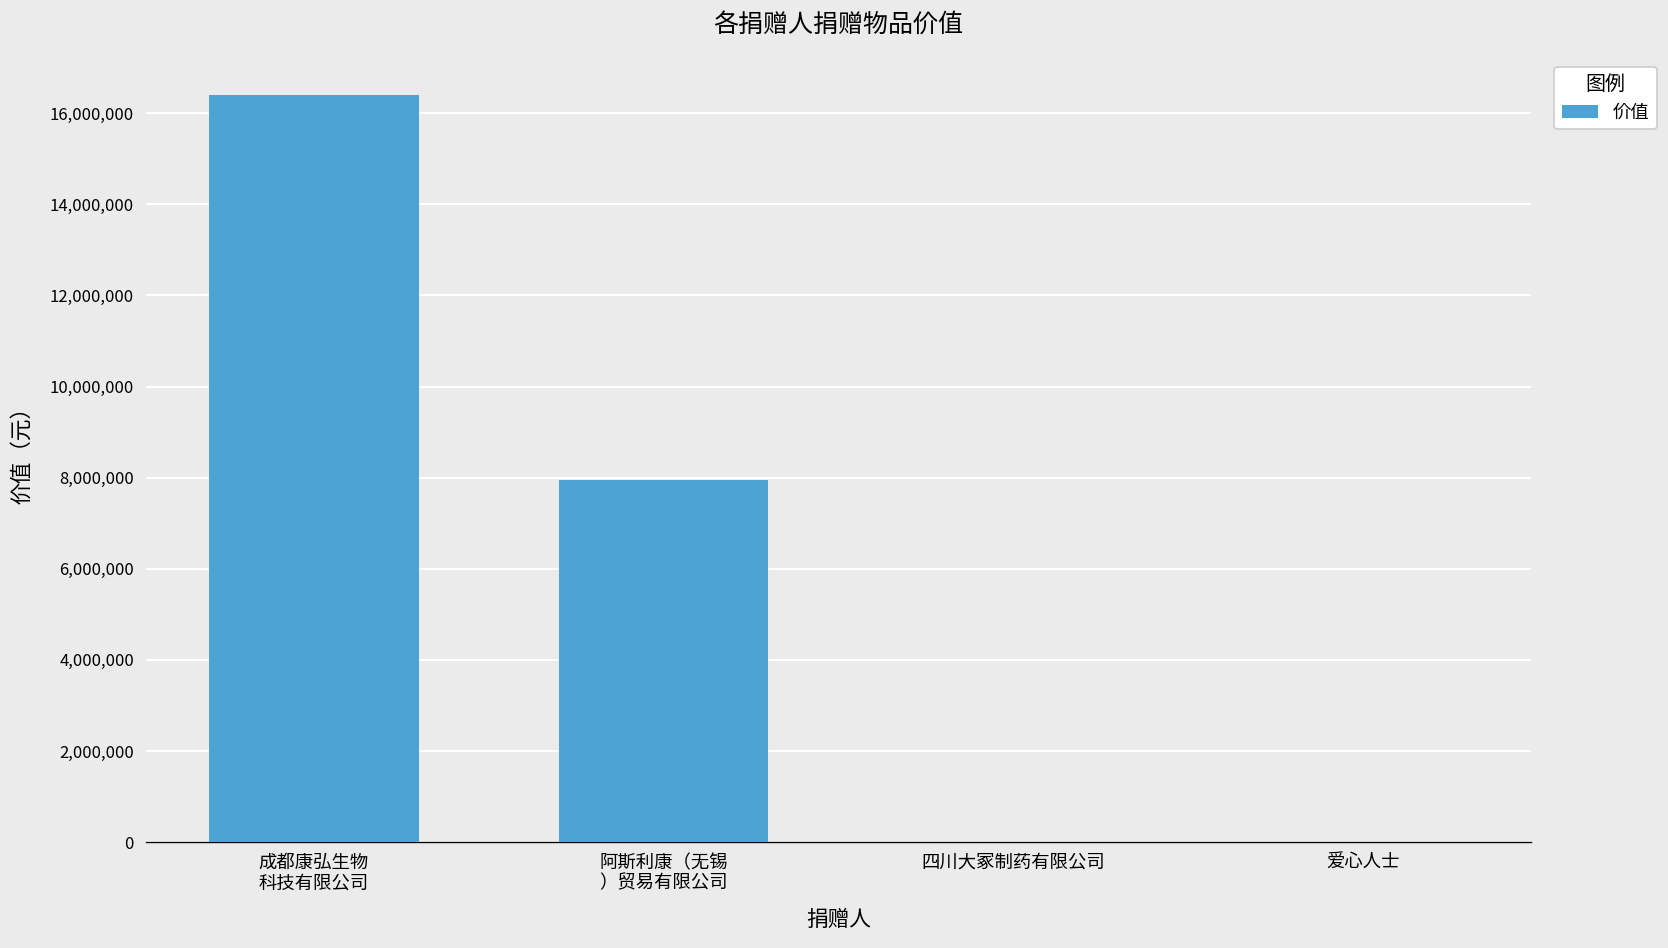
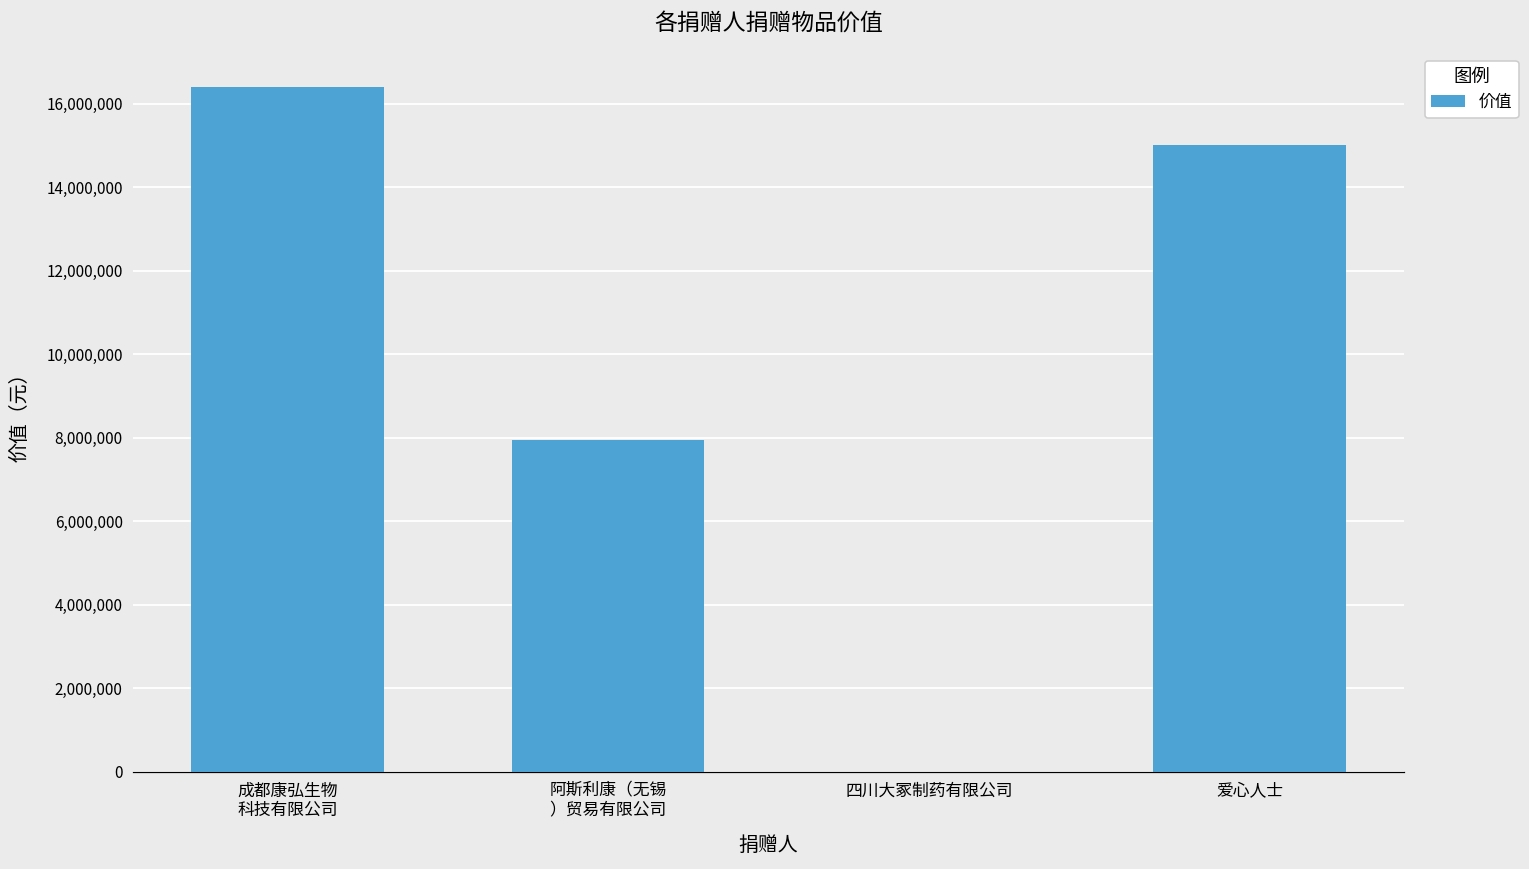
  {
    "成都康弘生物 科技有限公司": "16,400,000",
    "阿斯利康（无锡 ）贸易有限公司": "8,000,000",
-   "爱心人士": "0"
+   "爱心人士": "15,000,000"
  }
